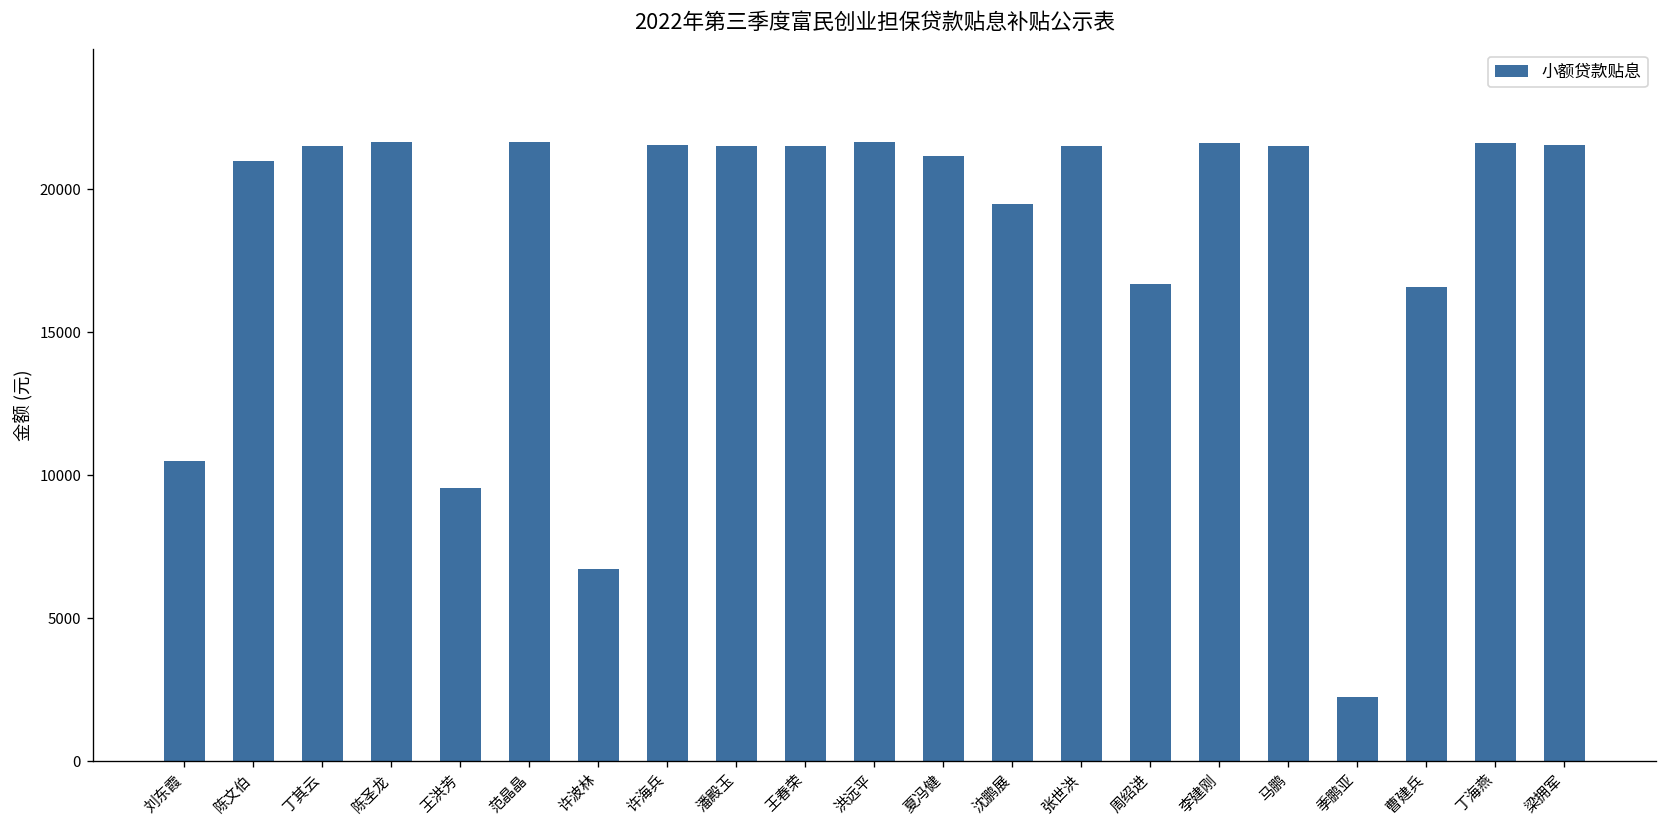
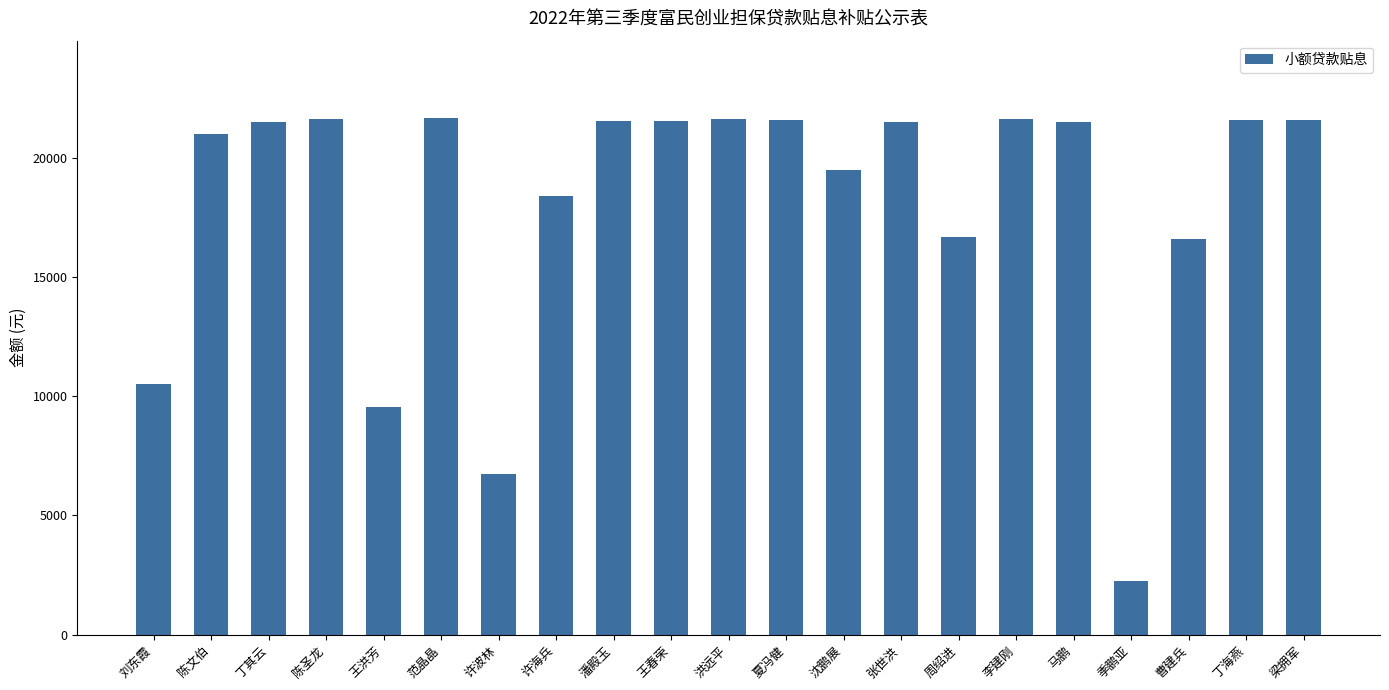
  {
    "刘东霞": 10500,
    "陈文伯": 21000,
    "丁其云": 21500,
    "陈圣龙": 21600,
    "王洪芳": 9600,
    "范晶晶": 21700,
    "许波林": 6700,
-   "许海兵": 21500,
+   "许海兵": 18400,
    "潘殿玉": 21500,
    "王春荣": 21500,
    "洪远平": 21600,
-   "夏冯健": 21200,
+   "夏冯健": 21600,
    "沈鹏展": 19500,
    "张世洪": 21500,
    "周绍进": 16700,
    "李建刚": 21600,
    "马鹏": 21500,
    "季鹏亚": 2300,
    "曹建兵": 16600,
    "丁海燕": 21600,
    "梁拥军": 21600
  }
